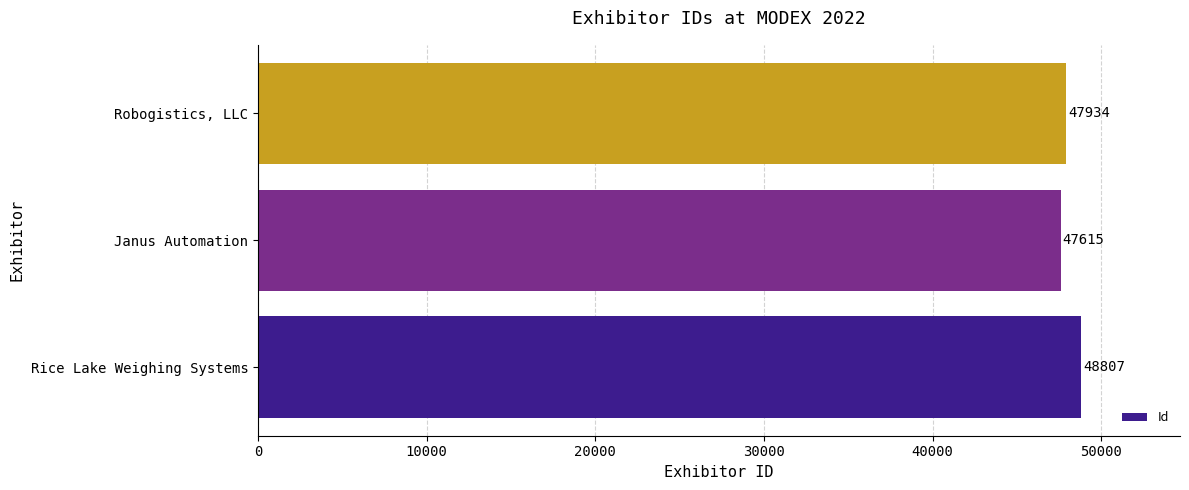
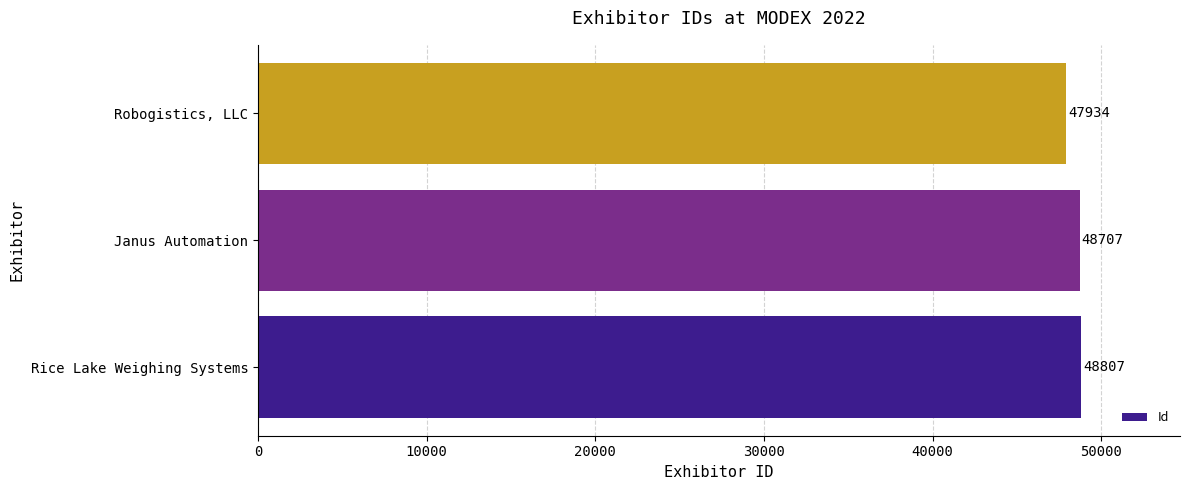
  {
    "Robogistics, LLC": 47934,
-   "Janus Automation": 47615,
+   "Janus Automation": 48707,
    "Rice Lake Weighing Systems": 48807
  }
